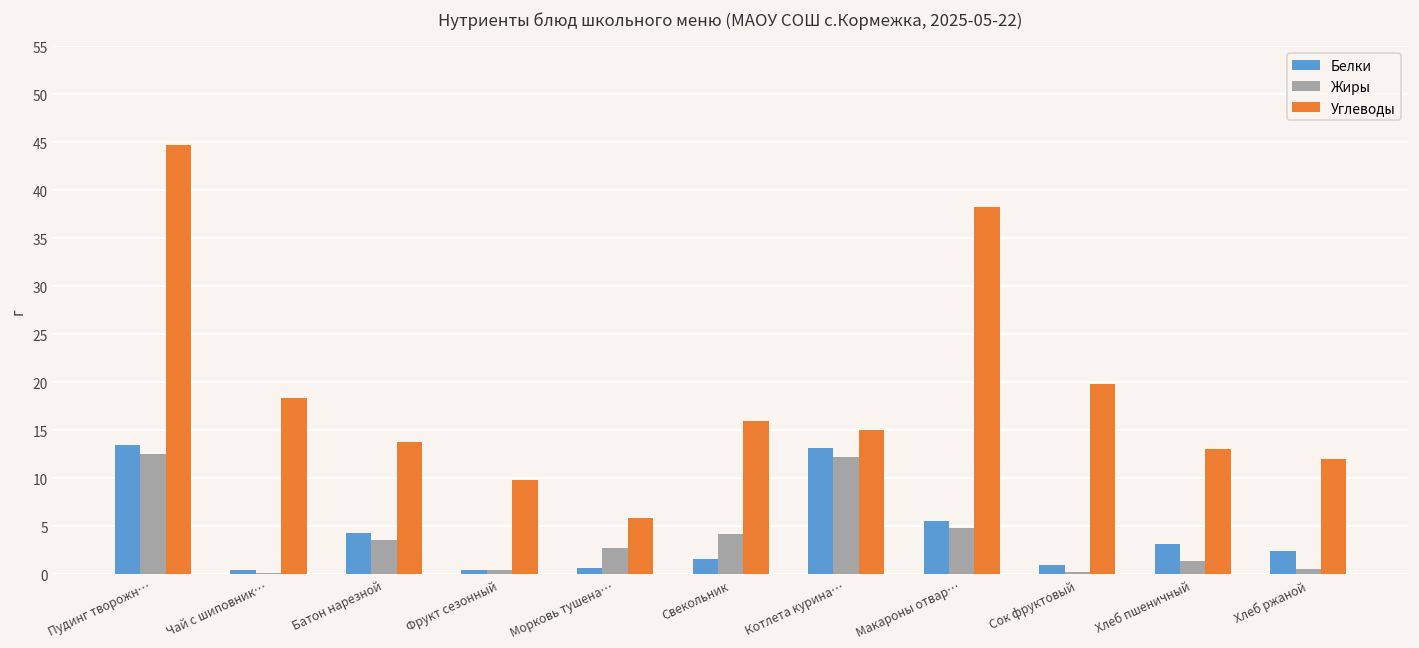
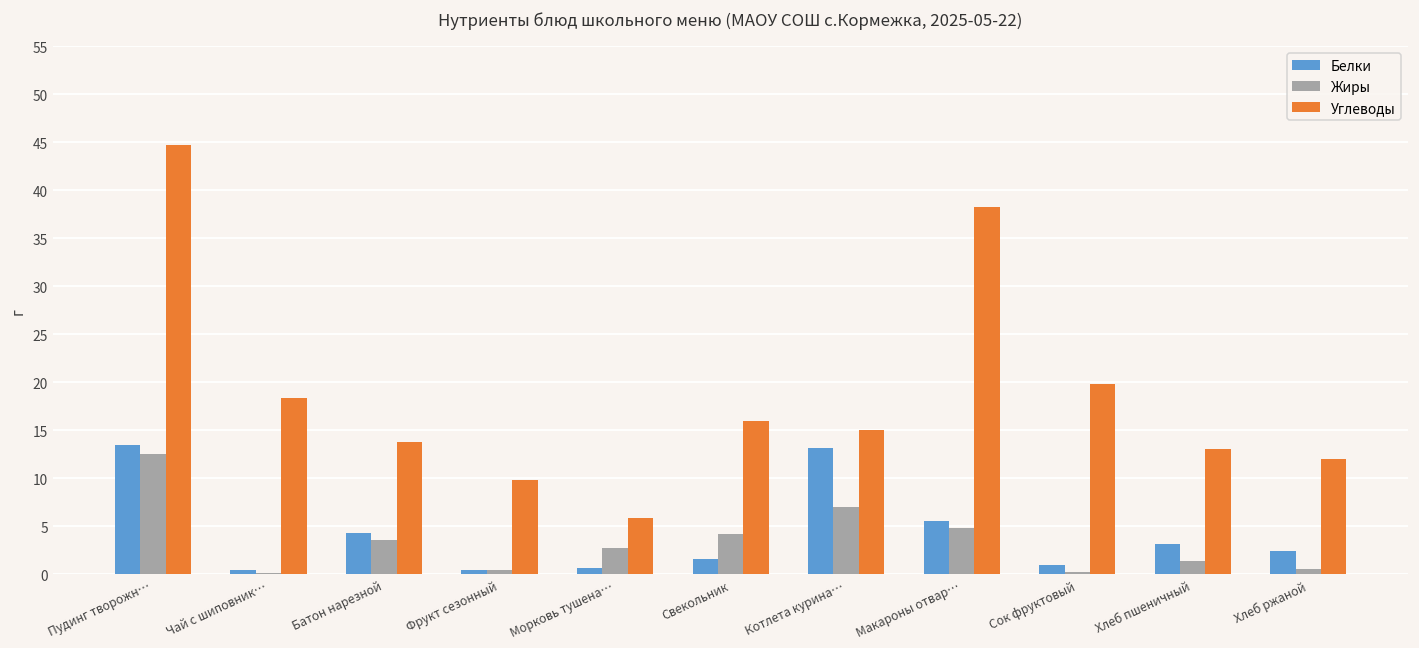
  {
    "Белки": {
      "Пудинг творожн…": 14,
      "Чай с шиповник…": 0,
      "Батон нарезной": 4,
      "Фрукт сезонный": 0,
      "Морковь тушена…": 1,
      "Свекольник": 2,
      "Котлета курина…": 13,
      "Макароны отвар…": 6,
      "Сок фруктовый": 1,
      "Хлеб пшеничный": 3,
      "Хлеб ржаной": 2
    },
    "Жиры": {
      "Пудинг творожн…": 13,
      "Батон нарезной": 4,
      "Фрукт сезонный": 0,
      "Морковь тушена…": 3,
      "Свекольник": 4,
-     "Котлета курина…": 12,
+     "Котлета курина…": 7,
      "Макароны отвар…": 5,
      "Хлеб пшеничный": 1,
      "Хлеб ржаной": 1
    },
    "Углеводы": {
      "Пудинг творожн…": 45,
      "Чай с шиповник…": 18,
      "Батон нарезной": 14,
      "Фрукт сезонный": 10,
      "Морковь тушена…": 6,
      "Свекольник": 16,
      "Котлета курина…": 15,
      "Макароны отвар…": 38,
      "Сок фруктовый": 20,
      "Хлеб пшеничный": 13,
      "Хлеб ржаной": 12
    }
  }
